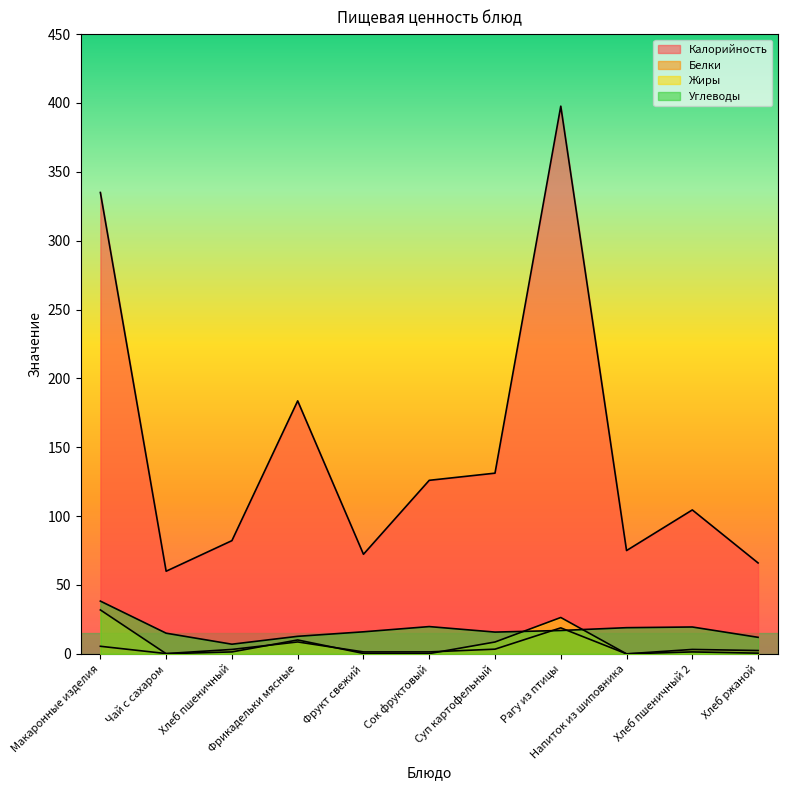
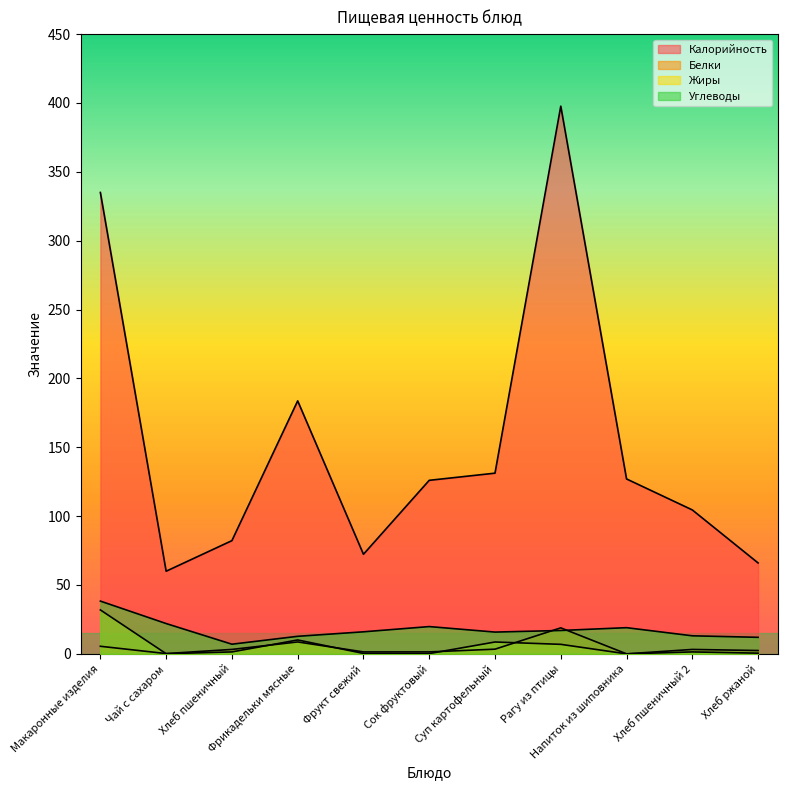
  {
    "Калорийность": {
      "Макаронные изделия": 335,
      "Чай с сахаром": 60,
      "Хлеб пшеничный": 82,
      "Фрикадельки мясные": 184,
      "Фрукт свежий": 72,
      "Сок фруктовый": 126,
      "Суп картофельный": 131,
      "Рагу из птицы": 398,
-     "Напиток из шиповника": 75,
+     "Напиток из шиповника": 127,
      "Хлеб пшеничный 2": 105,
      "Хлеб ржаной": 66
    },
    "Белки": {
      "Макаронные изделия": 6,
      "Суп картофельный": 3,
      "Рагу из птицы": 19,
      "Хлеб ржаной": 2
    },
    "Жиры": {
      "Макаронные изделия": 32,
      "Суп картофельный": 9,
-     "Рагу из птицы": 26,
+     "Рагу из птицы": 7,
      "Хлеб ржаной": 1
    },
    "Углеводы": {
      "Макаронные изделия": 38,
-     "Чай с сахаром": 15,
+     "Чай с сахаром": 22,
      "Хлеб пшеничный": 7,
      "Фрикадельки мясные": 13,
      "Фрукт свежий": 16,
      "Сок фруктовый": 20,
      "Суп картофельный": 16,
      "Рагу из птицы": 17,
      "Напиток из шиповника": 19,
-     "Хлеб пшеничный 2": 20,
+     "Хлеб пшеничный 2": 13,
      "Хлеб ржаной": 12
    }
  }
